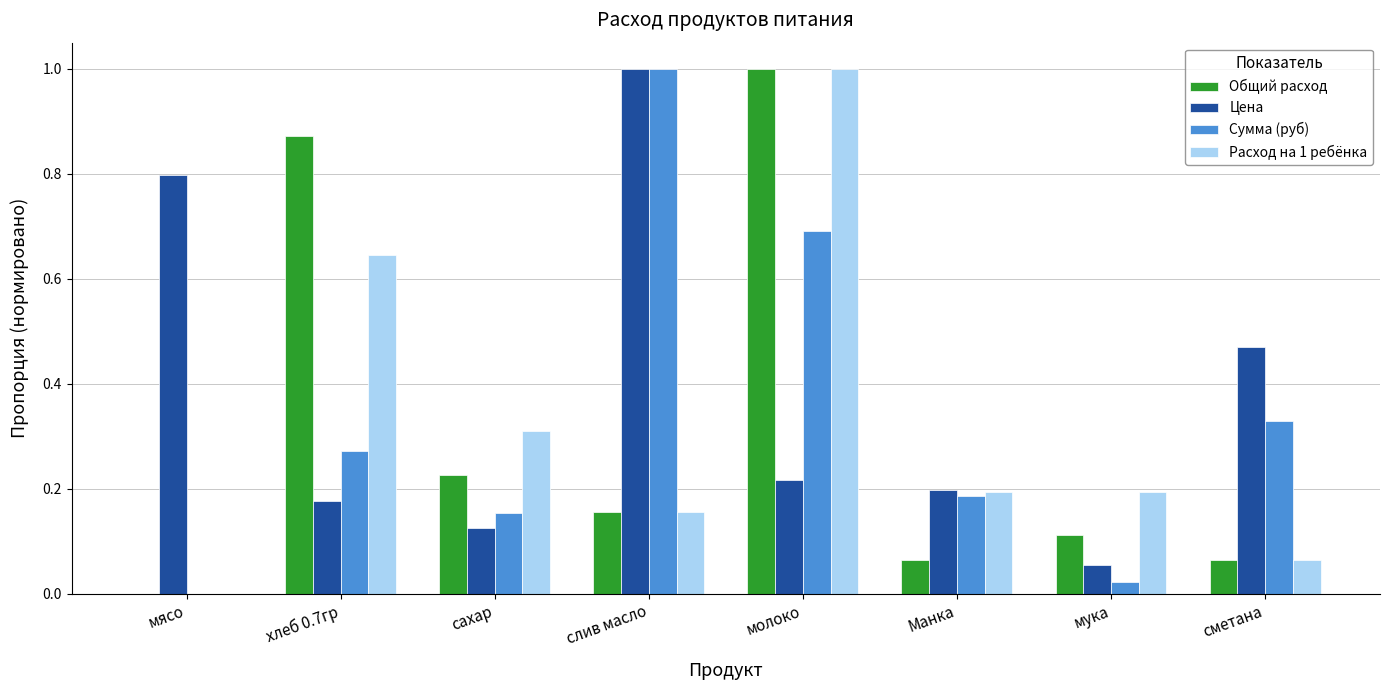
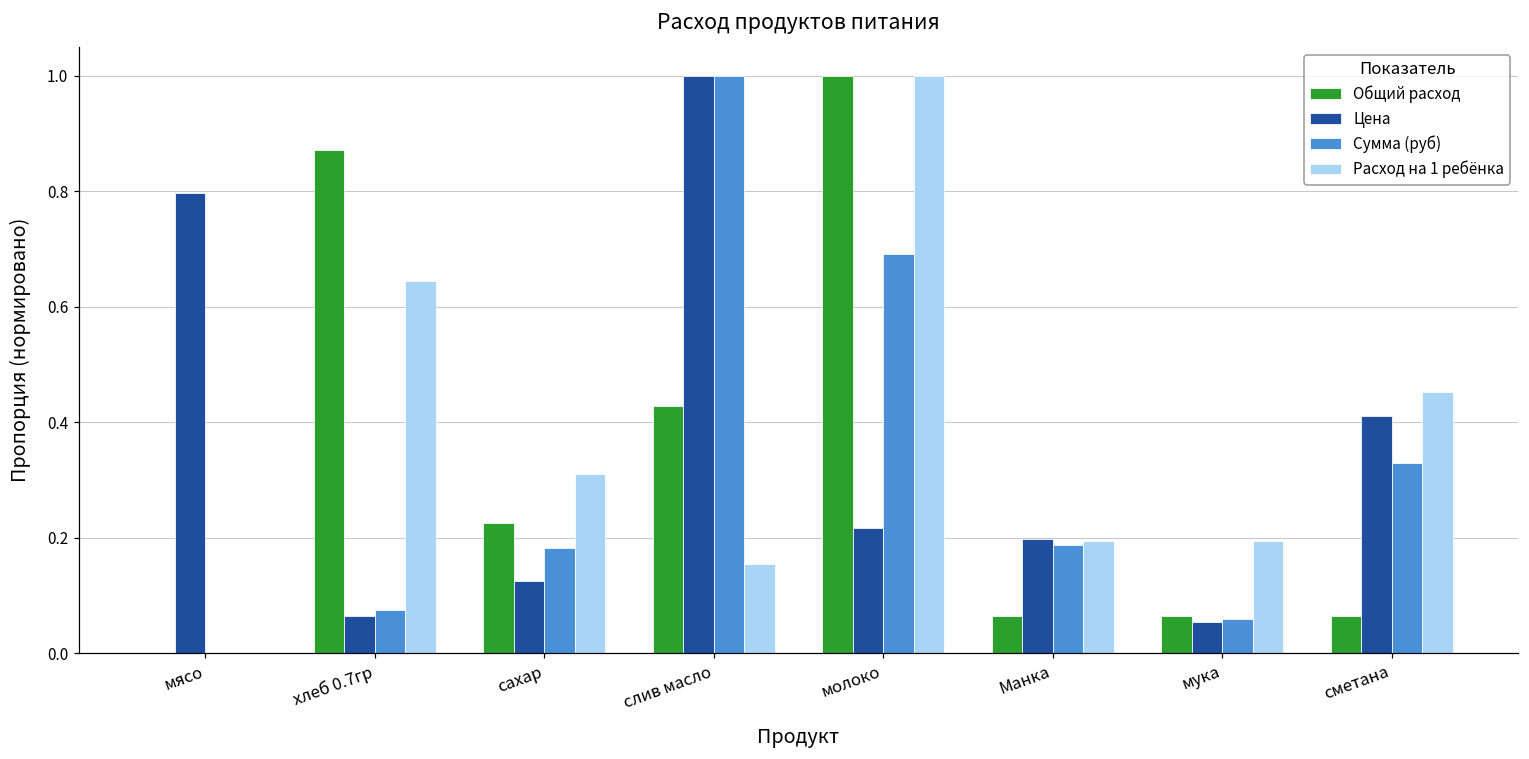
  {
    "Общий расход": {
      "мясо": 0.00,
      "хлеб 0.7гр": 0.87,
      "сахар": 0.23,
-     "слив масло": 0.15,
+     "слив масло": 0.43,
      "молоко": 1.00,
      "Манка": 0.06,
-     "мука": 0.11,
+     "мука": 0.06,
      "сметана": 0.06
    },
    "Цена": {
      "мясо": 0.80,
-     "хлеб 0.7гр": 0.18,
+     "хлеб 0.7гр": 0.07,
      "сахар": 0.13,
      "слив масло": 1.00,
      "молоко": 0.22,
      "Манка": 0.20,
      "мука": 0.05,
-     "сметана": 0.47
+     "сметана": 0.41
    },
    "Сумма (руб)": {
      "мясо": 0.00,
-     "хлеб 0.7гр": 0.27,
-     "сахар": 0.15,
+     "хлеб 0.7гр": 0.08,
+     "сахар": 0.18,
      "слив масло": 1.00,
      "молоко": 0.69,
      "Манка": 0.19,
-     "мука": 0.02,
+     "мука": 0.06,
      "сметана": 0.33
    },
    "Расход на 1 ребёнка": {
      "мясо": 0.00,
      "хлеб 0.7гр": 0.65,
      "сахар": 0.31,
      "слив масло": 0.15,
      "молоко": 1.00,
      "Манка": 0.19,
      "мука": 0.19,
-     "сметана": 0.06
+     "сметана": 0.45
    }
  }
